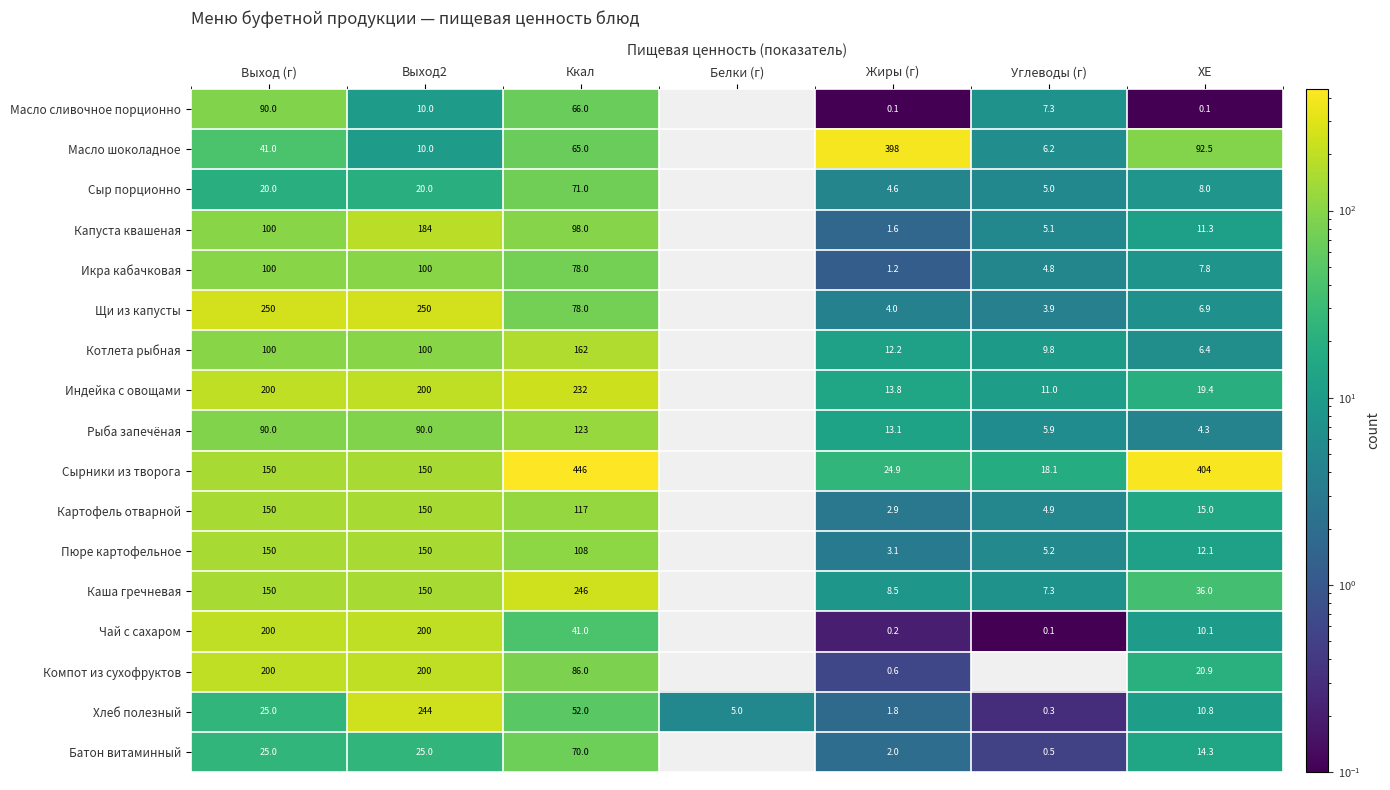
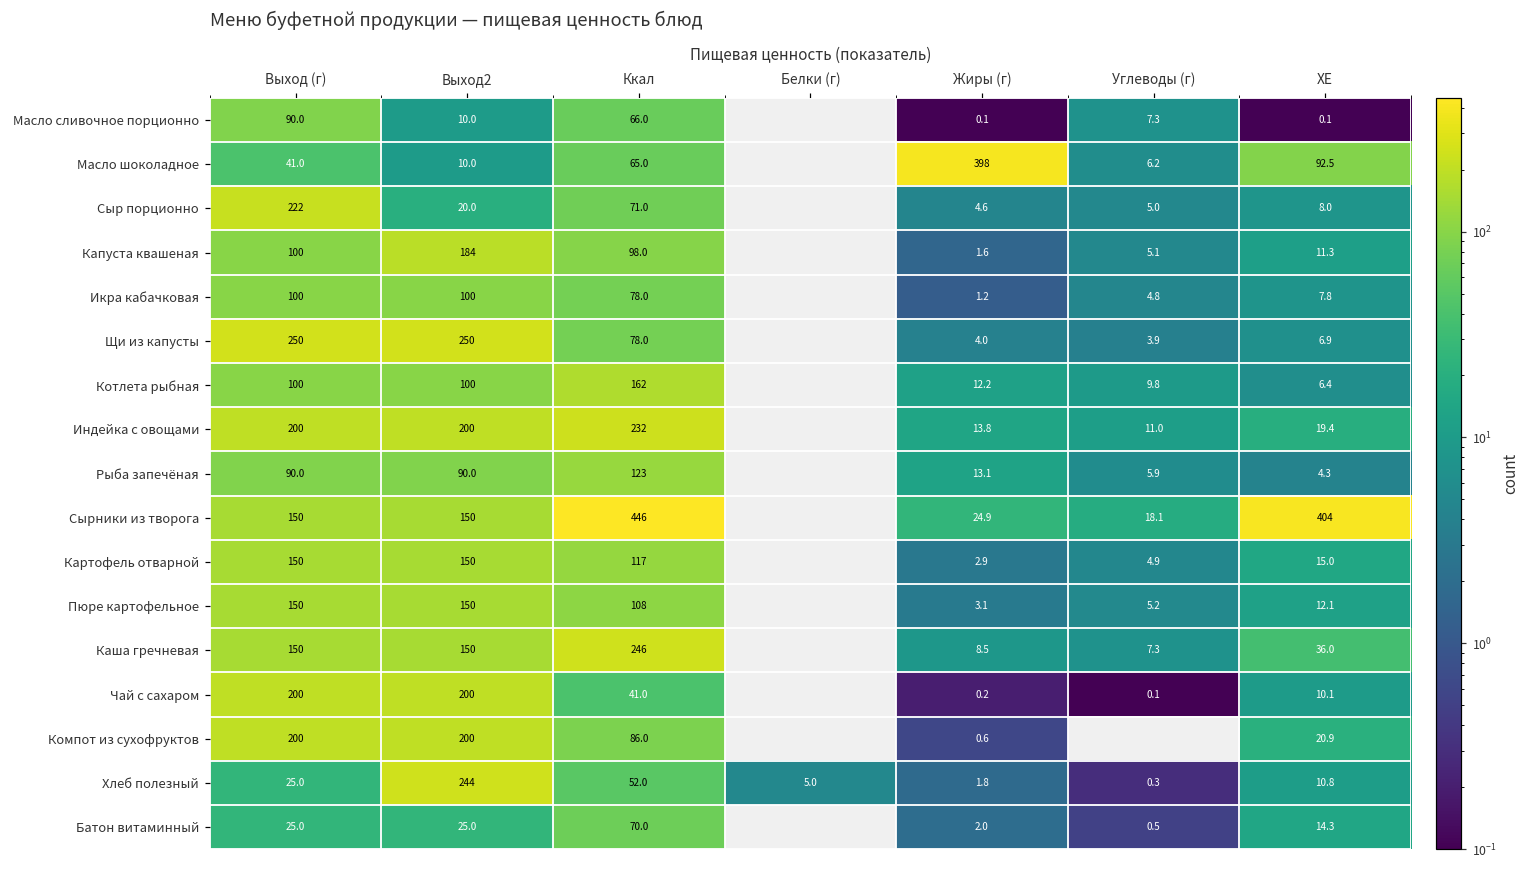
  {
    "Масло сливочное порционно": {
      "Выход (г)": 90.0,
      "Выход2": 10.0,
      "Ккал": 66.0,
      "Жиры (г)": 0.1,
      "Углеводы (г)": 7.3,
      "ХЕ": 0.1
    },
    "Масло шоколадное": {
      "Выход (г)": 41.0,
      "Выход2": 10.0,
      "Ккал": 65.0,
      "Жиры (г)": 398,
      "Углеводы (г)": 6.2,
      "ХЕ": 92.5
    },
    "Сыр порционно": {
-     "Выход (г)": 20.0,
+     "Выход (г)": 222,
      "Выход2": 20.0,
      "Ккал": 71.0,
      "Жиры (г)": 4.6,
      "Углеводы (г)": 5.0,
      "ХЕ": 8.0
    },
    "Капуста квашеная": {
      "Выход (г)": 100,
      "Выход2": 184,
      "Ккал": 98.0,
      "Жиры (г)": 1.6,
      "Углеводы (г)": 5.1,
      "ХЕ": 11.3
    },
    "Икра кабачковая": {
      "Выход (г)": 100,
      "Выход2": 100,
      "Ккал": 78.0,
      "Жиры (г)": 1.2,
      "Углеводы (г)": 4.8,
      "ХЕ": 7.8
    },
    "Щи из капусты": {
      "Выход (г)": 250,
      "Выход2": 250,
      "Ккал": 78.0,
      "Жиры (г)": 4.0,
      "Углеводы (г)": 3.9,
      "ХЕ": 6.9
    },
    "Котлета рыбная": {
      "Выход (г)": 100,
      "Выход2": 100,
      "Ккал": 162,
      "Жиры (г)": 12.2,
      "Углеводы (г)": 9.8,
      "ХЕ": 6.4
    },
    "Индейка с овощами": {
      "Выход (г)": 200,
      "Выход2": 200,
      "Ккал": 232,
      "Жиры (г)": 13.8,
      "Углеводы (г)": 11.0,
      "ХЕ": 19.4
    },
    "Рыба запечёная": {
      "Выход (г)": 90.0,
      "Выход2": 90.0,
      "Ккал": 123,
      "Жиры (г)": 13.1,
      "Углеводы (г)": 5.9,
      "ХЕ": 4.3
    },
    "Сырники из творога": {
      "Выход (г)": 150,
      "Выход2": 150,
      "Ккал": 446,
      "Жиры (г)": 24.9,
      "Углеводы (г)": 18.1,
      "ХЕ": 404
    },
    "Картофель отварной": {
      "Выход (г)": 150,
      "Выход2": 150,
      "Ккал": 117,
      "Жиры (г)": 2.9,
      "Углеводы (г)": 4.9,
      "ХЕ": 15.0
    },
    "Пюре картофельное": {
      "Выход (г)": 150,
      "Выход2": 150,
      "Ккал": 108,
      "Жиры (г)": 3.1,
      "Углеводы (г)": 5.2,
      "ХЕ": 12.1
    },
    "Каша гречневая": {
      "Выход (г)": 150,
      "Выход2": 150,
      "Ккал": 246,
      "Жиры (г)": 8.5,
      "Углеводы (г)": 7.3,
      "ХЕ": 36.0
    },
    "Чай с сахаром": {
      "Выход (г)": 200,
      "Выход2": 200,
      "Ккал": 41.0,
      "Жиры (г)": 0.2,
      "Углеводы (г)": 0.1,
      "ХЕ": 10.1
    },
    "Компот из сухофруктов": {
      "Выход (г)": 200,
      "Выход2": 200,
      "Ккал": 86.0,
      "Жиры (г)": 0.6,
      "ХЕ": 20.9
    },
    "Хлеб полезный": {
      "Выход (г)": 25.0,
      "Выход2": 244,
      "Ккал": 52.0,
      "Белки (г)": 5.0,
      "Жиры (г)": 1.8,
      "Углеводы (г)": 0.3,
      "ХЕ": 10.8
    },
    "Батон витаминный": {
      "Выход (г)": 25.0,
      "Выход2": 25.0,
      "Ккал": 70.0,
      "Жиры (г)": 2.0,
      "Углеводы (г)": 0.5,
      "ХЕ": 14.3
    }
  }
